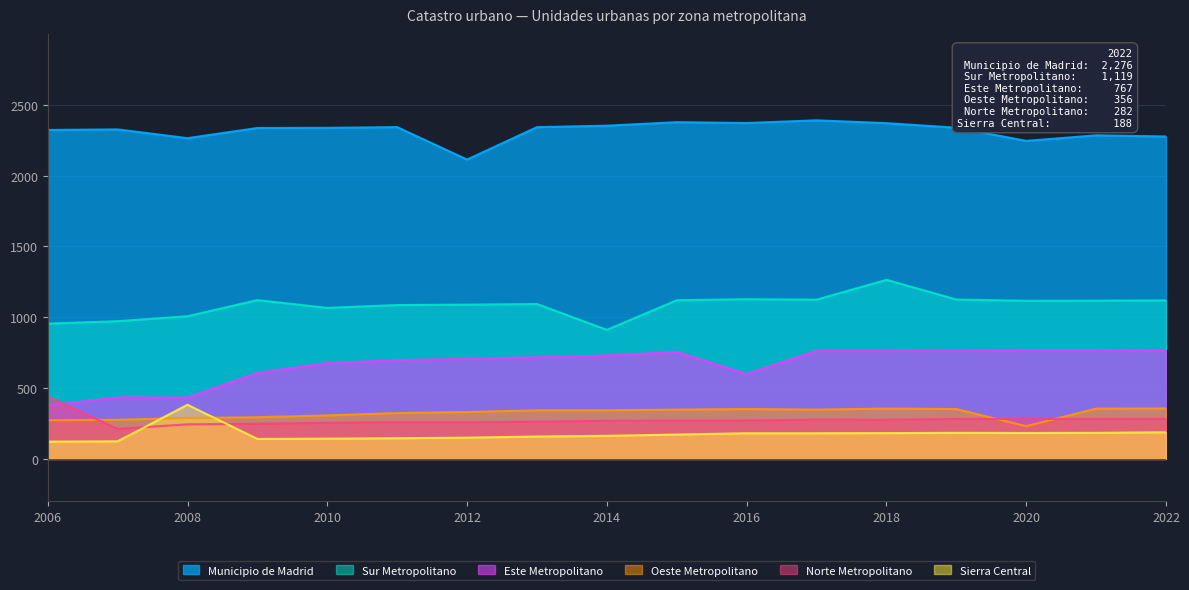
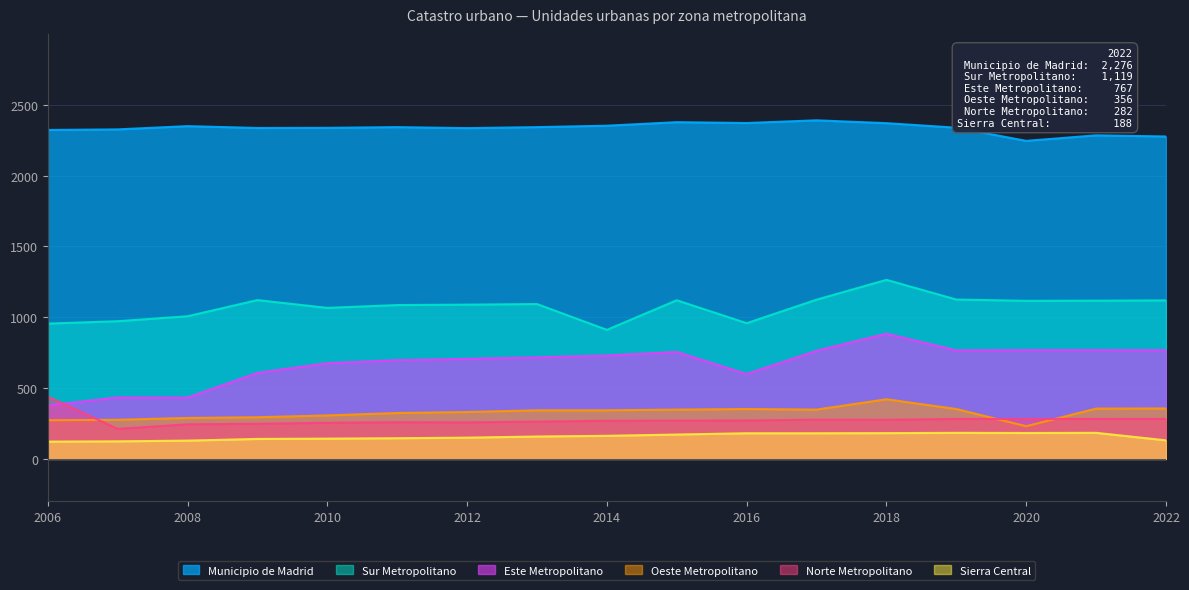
  {
    "Municipio de Madrid": {
      "2006": 2320,
-     "2008": 2260,
+     "2008": 2350,
      "2010": 2340,
-     "2012": 2110,
+     "2012": 2340,
      "2014": 2350,
      "2016": 2370,
      "2018": 2370,
      "2020": 2250,
      "2022": 2280
    },
    "Sur Metropolitano": {
      "2006": 960,
      "2008": 1010,
      "2010": 1070,
      "2012": 1090,
      "2014": 910,
-     "2016": 1130,
+     "2016": 960,
      "2018": 1260,
      "2020": 1120,
      "2022": 1120
    },
    "Este Metropolitano": {
      "2006": 380,
      "2008": 430,
      "2010": 680,
      "2012": 710,
      "2014": 730,
      "2016": 600,
-     "2018": 760,
+     "2018": 880,
      "2020": 770,
      "2022": 770
    },
    "Oeste Metropolitano": {
      "2006": 270,
      "2008": 290,
      "2010": 310,
      "2012": 330,
      "2014": 340,
      "2016": 350,
-     "2018": 360,
+     "2018": 420,
      "2020": 230,
      "2022": 360
    },
    "Norte Metropolitano": {
      "2006": 440,
      "2008": 240,
      "2010": 260,
      "2012": 260,
      "2014": 270,
      "2016": 270,
      "2018": 280,
      "2020": 280,
      "2022": 280
    },
    "Sierra Central": {
      "2006": 120,
-     "2008": 380,
+     "2008": 130,
      "2010": 140,
      "2012": 150,
      "2014": 160,
      "2016": 180,
      "2018": 180,
      "2020": 180,
-     "2022": 190
+     "2022": 130
    }
  }
